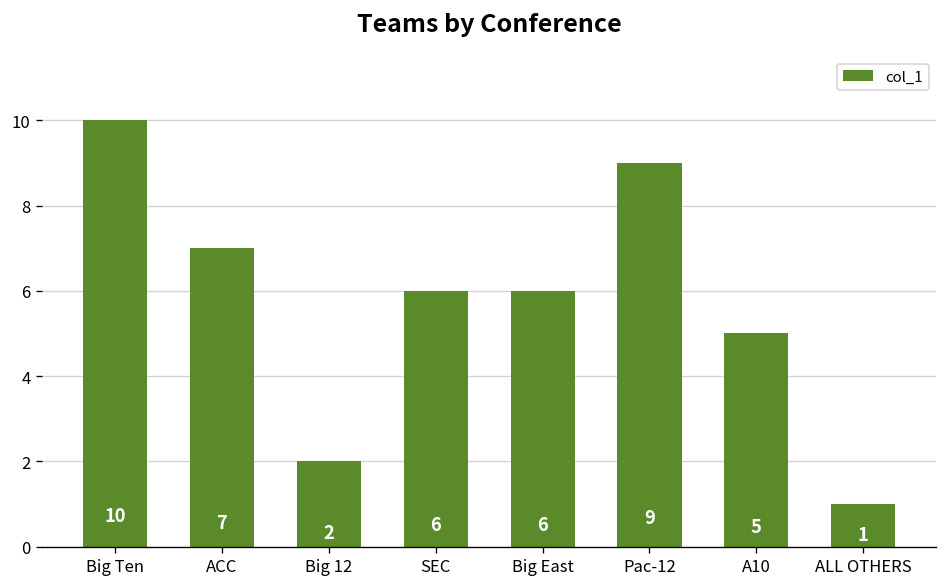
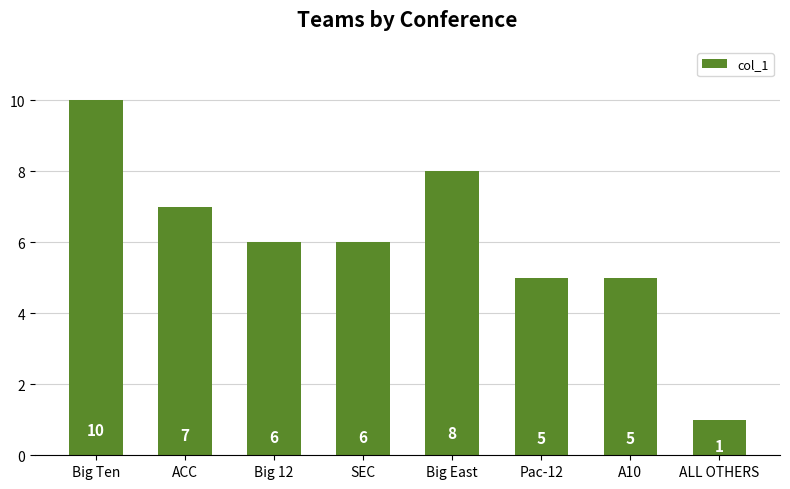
  {
    "Big Ten": 10,
    "ACC": 7,
-   "Big 12": 2,
+   "Big 12": 6,
    "SEC": 6,
-   "Big East": 6,
-   "Pac-12": 9,
+   "Big East": 8,
+   "Pac-12": 5,
    "A10": 5,
    "ALL OTHERS": 1
  }
